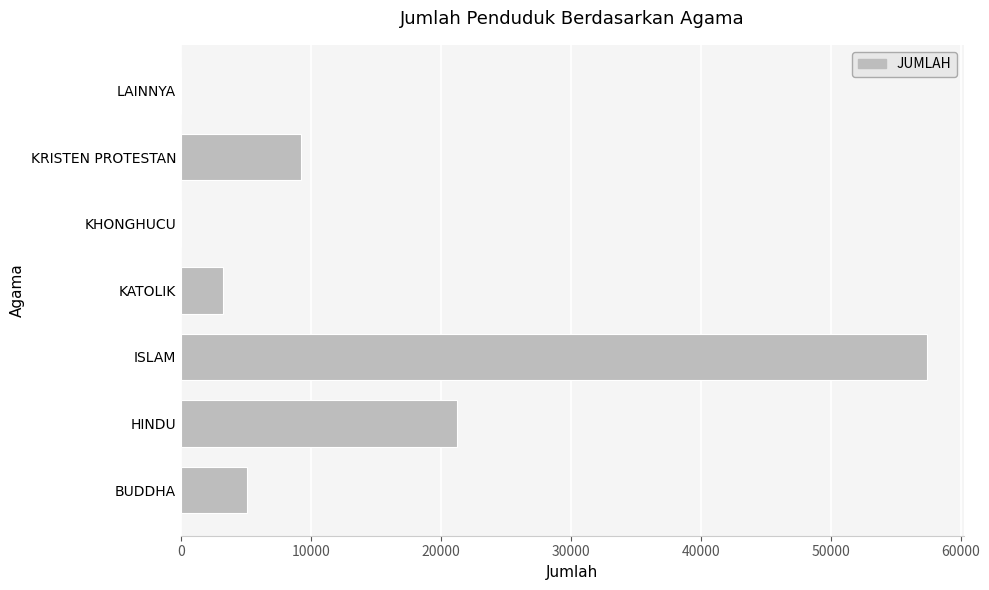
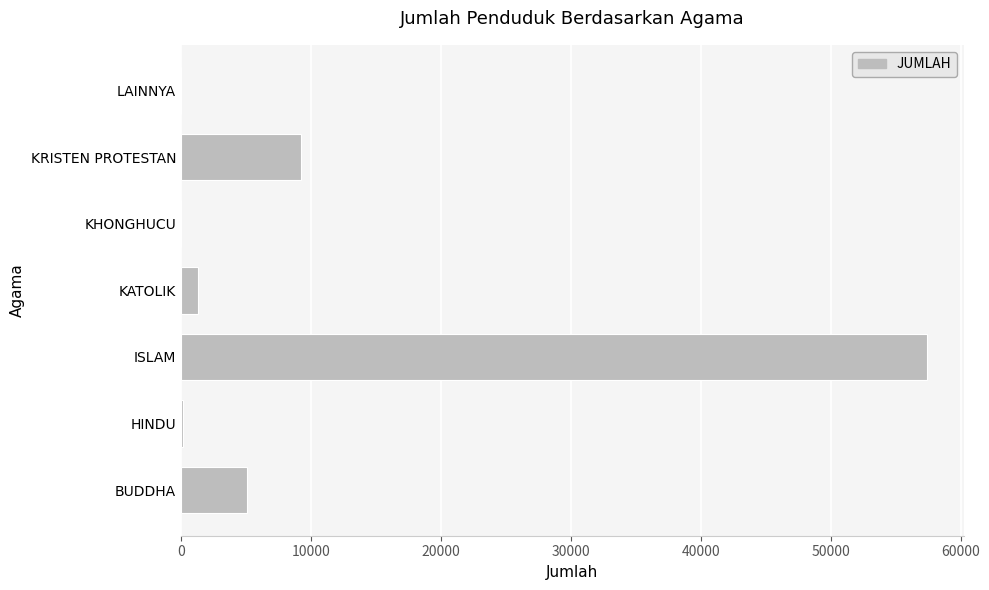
  {
    "KRISTEN PROTESTAN": 9300,
-   "KATOLIK": 3300,
+   "KATOLIK": 1300,
    "ISLAM": 57400,
-   "HINDU": 21200,
+   "HINDU": 100,
    "BUDDHA": 5100
  }
